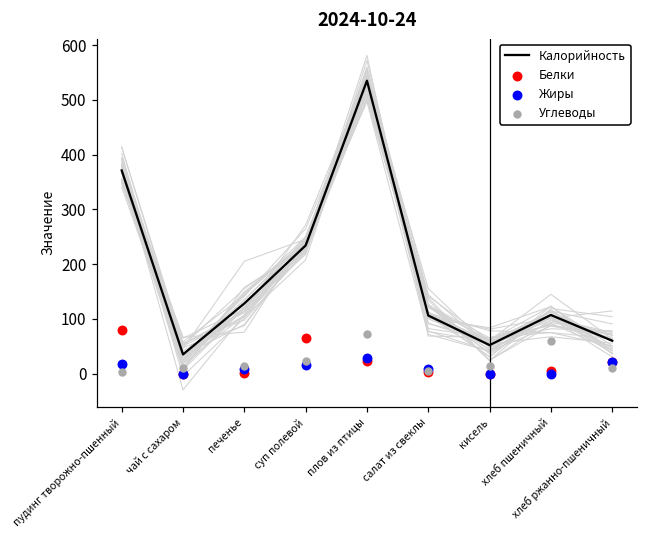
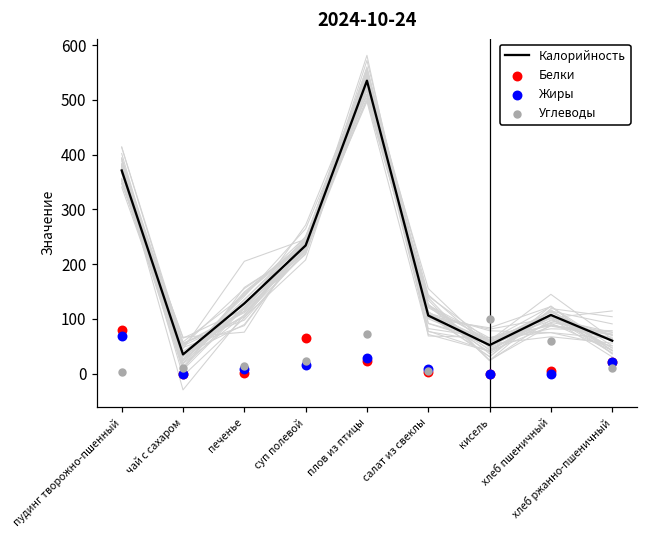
  {
    "Жиры": {
-     "пудинг творожно-пшенный": 20
+     "пудинг творожно-пшенный": 70
    },
    "Углеводы": {
-     "кисель": 10
+     "кисель": 100
    }
  }
